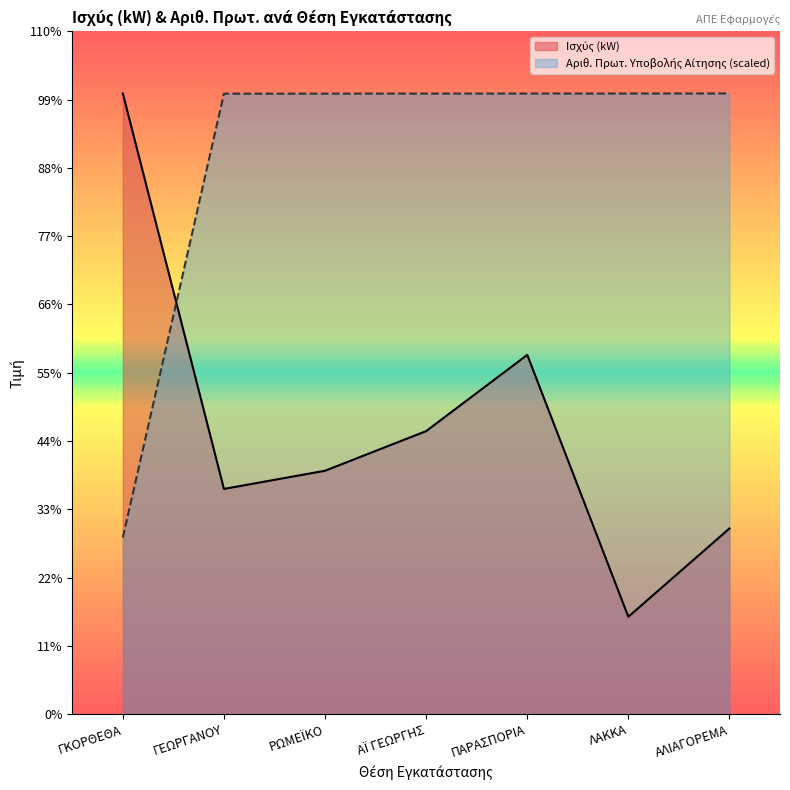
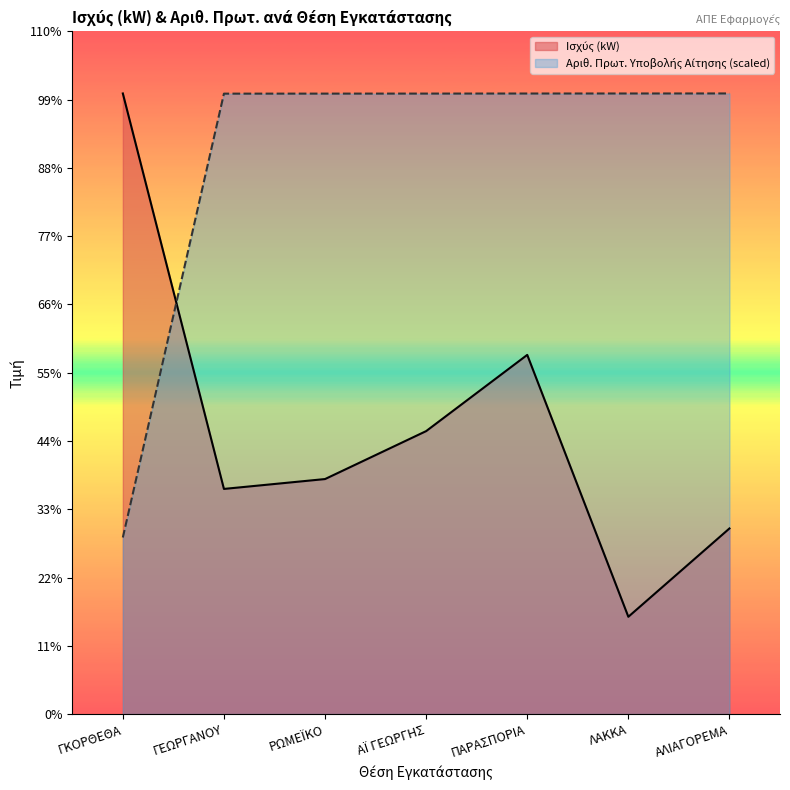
  {
    "Ισχύς (kW)": {
      "ΓΚΟΡΘΕΘΑ": "100%",
      "ΓΕΩΡΓΑΝΟΥ": "36%",
-     "ΡΩΜΕΪΚΟ": "39%",
+     "ΡΩΜΕΪΚΟ": "38%",
      "ΑΪ ΓΕΩΡΓΗΣ": "46%",
      "ΠΑΡΑΣΠΟΡΙΑ": "58%",
      "ΛΑΚΚΑ": "16%",
      "ΑΛΙΑΓΟΡΕΜΑ": "30%"
    },
    "Αριθ. Πρωτ. Υποβολής Αίτησης (scaled)": {
      "ΓΚΟΡΘΕΘΑ": "28%",
      "ΓΕΩΡΓΑΝΟΥ": "100%",
      "ΡΩΜΕΪΚΟ": "100%",
      "ΑΪ ΓΕΩΡΓΗΣ": "100%",
      "ΠΑΡΑΣΠΟΡΙΑ": "100%",
      "ΛΑΚΚΑ": "100%",
      "ΑΛΙΑΓΟΡΕΜΑ": "100%"
    }
  }
